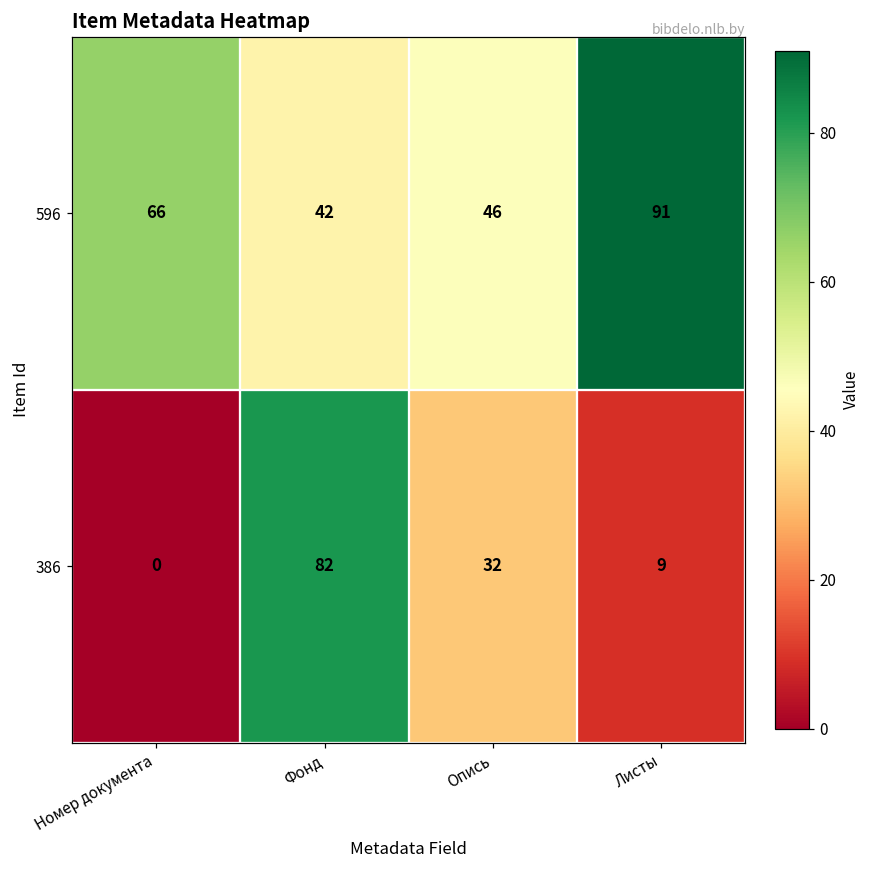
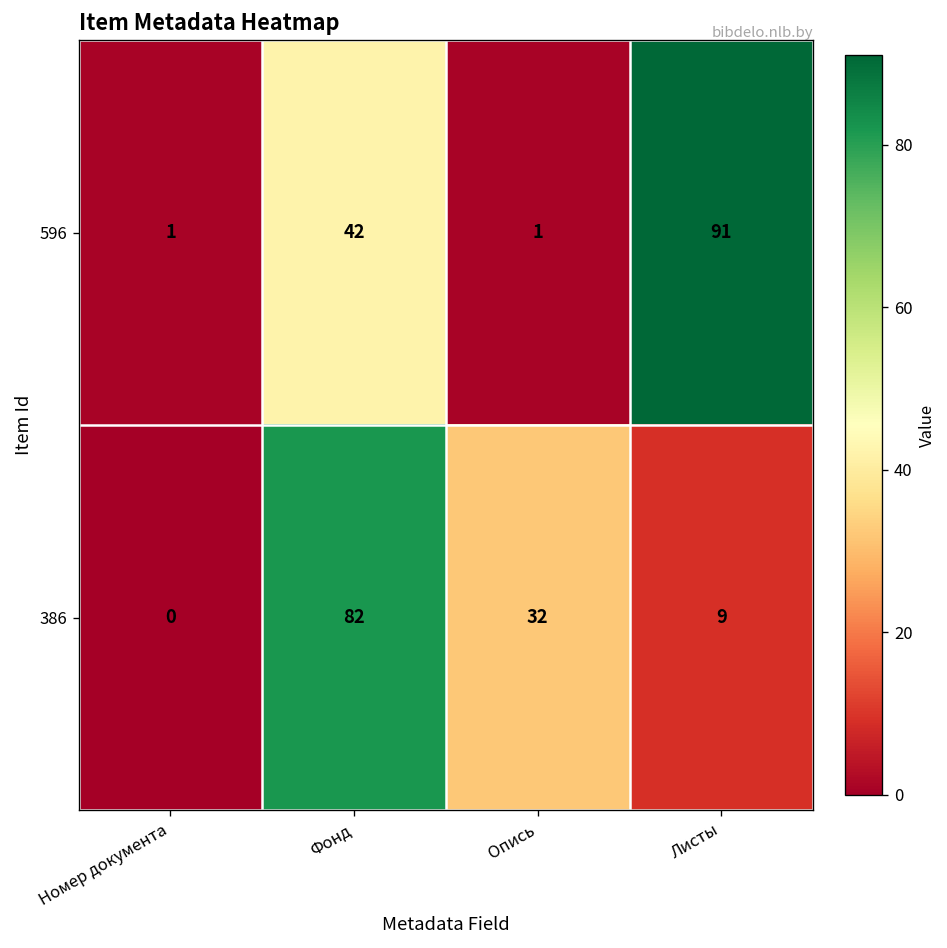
  {
    "596": {
-     "Номер документа": 66,
+     "Номер документа": 1,
      "Фонд": 42,
-     "Опись": 46,
+     "Опись": 1,
      "Листы": 91
    },
    "386": {
      "Номер документа": 0,
      "Фонд": 82,
      "Опись": 32,
      "Листы": 9
    }
  }
